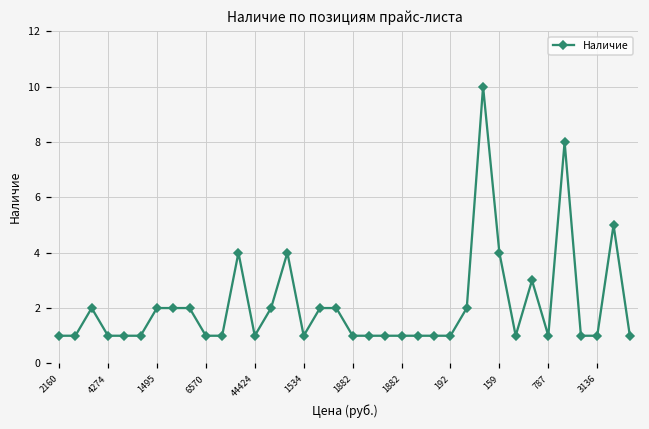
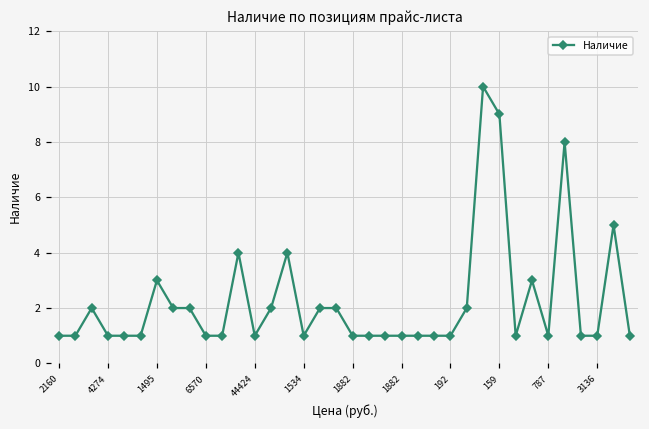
  {
    "4274": 1,
-   "1495": 2,
+   "1495": 3,
    "6570": 1,
    "44424": 1,
    "1534": 1,
    "192": 1,
-   "159": 4,
+   "159": 9,
    "787": 1,
    "3136": 1
  }
